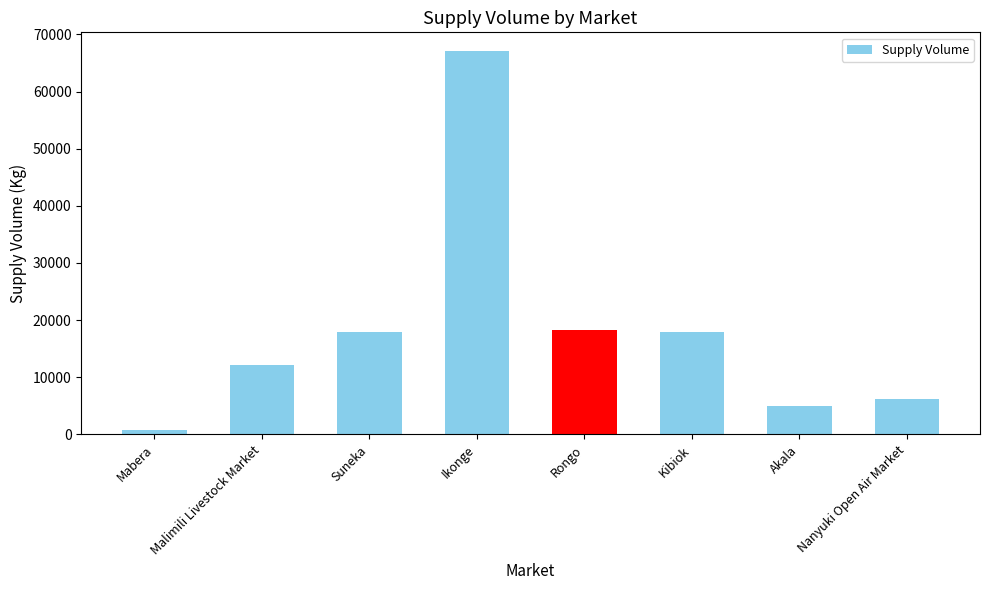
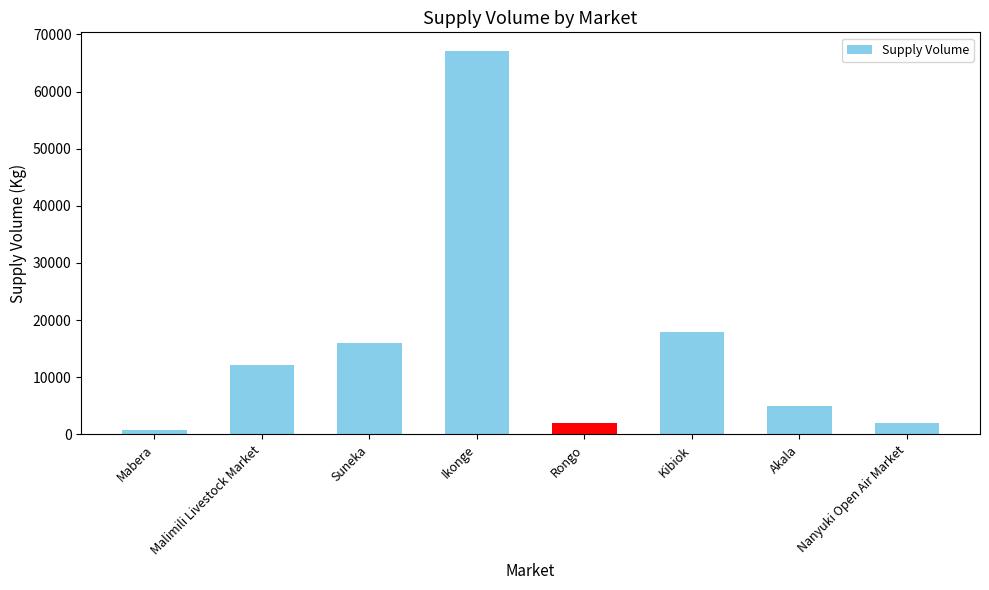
  {
    "Mabera": 1000,
    "Malimili Livestock Market": 12000,
-   "Suneka": 18000,
+   "Suneka": 16000,
    "Ikonge": 67000,
-   "Rongo": 18000,
+   "Rongo": 2000,
    "Kibiok": 18000,
    "Akala": 5000,
-   "Nanyuki Open Air Market": 6000
+   "Nanyuki Open Air Market": 2000
  }
